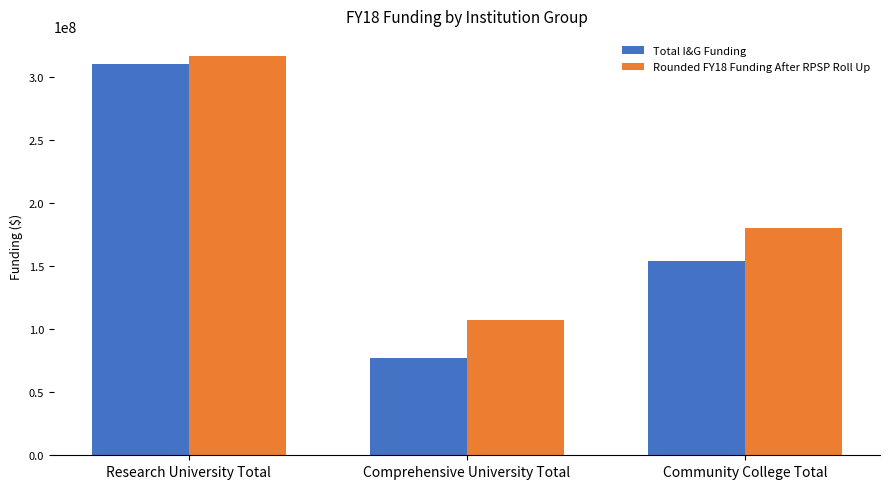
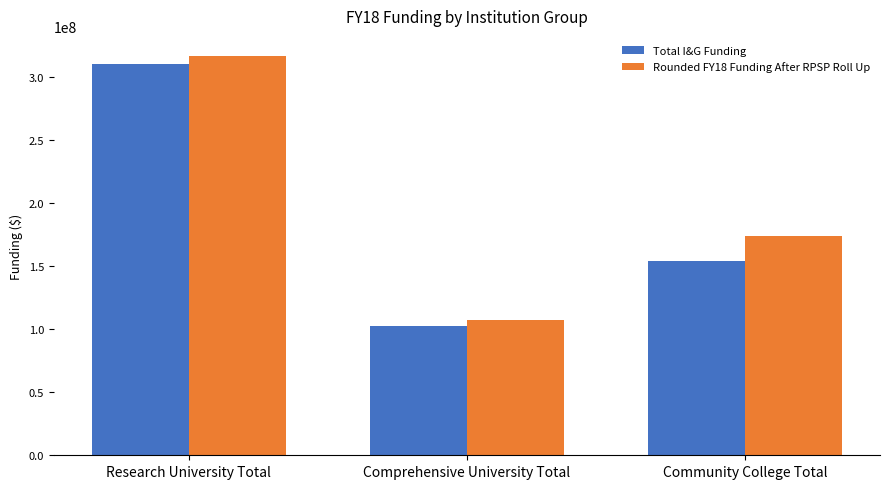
  {
    "Total I&G Funding": {
      "Research University Total": 311000000,
-     "Comprehensive University Total": 77000000,
+     "Comprehensive University Total": 103000000,
      "Community College Total": 154000000
    },
    "Rounded FY18 Funding After RPSP Roll Up": {
      "Research University Total": 317000000,
      "Comprehensive University Total": 108000000,
-     "Community College Total": 180000000
+     "Community College Total": 174000000
    }
  }
